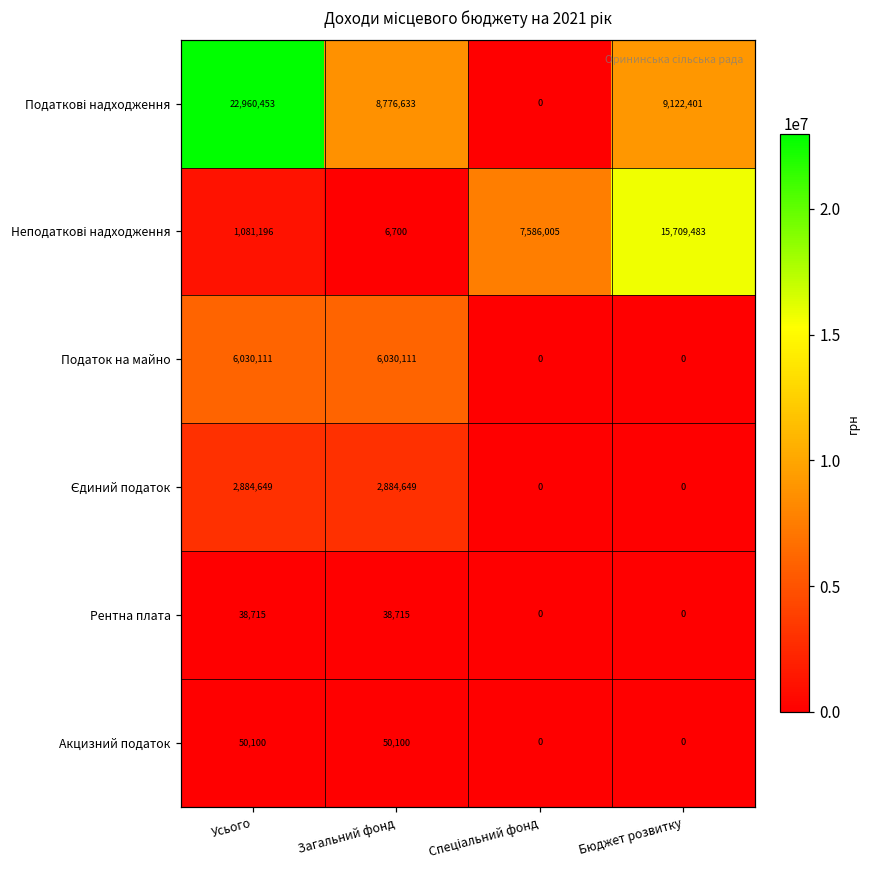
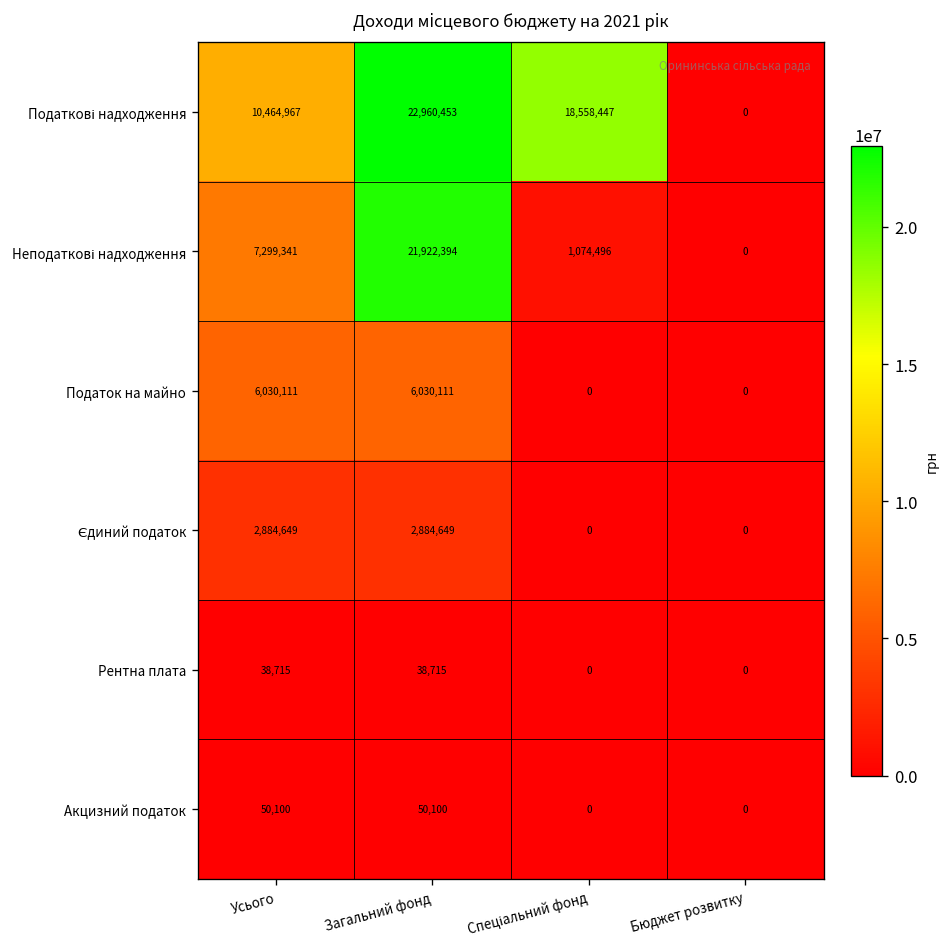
  {
    "Податкові надходження": {
-     "Усього": "22,960,453",
-     "Загальний фонд": "8,776,633",
-     "Спеціальний фонд": "0",
-     "Бюджет розвитку": "9,122,401"
+     "Усього": "10,464,967",
+     "Загальний фонд": "22,960,453",
+     "Спеціальний фонд": "18,558,447",
+     "Бюджет розвитку": "0"
    },
    "Неподаткові надходження": {
-     "Усього": "1,081,196",
-     "Загальний фонд": "6,700",
-     "Спеціальний фонд": "7,586,005",
-     "Бюджет розвитку": "15,709,483"
+     "Усього": "7,299,341",
+     "Загальний фонд": "21,922,394",
+     "Спеціальний фонд": "1,074,496",
+     "Бюджет розвитку": "0"
    },
    "Податок на майно": {
      "Усього": "6,030,111",
      "Загальний фонд": "6,030,111",
      "Спеціальний фонд": "0",
      "Бюджет розвитку": "0"
    },
    "Єдиний податок": {
      "Усього": "2,884,649",
      "Загальний фонд": "2,884,649",
      "Спеціальний фонд": "0",
      "Бюджет розвитку": "0"
    },
    "Рентна плата": {
      "Усього": "38,715",
      "Загальний фонд": "38,715",
      "Спеціальний фонд": "0",
      "Бюджет розвитку": "0"
    },
    "Акцизний податок": {
      "Усього": "50,100",
      "Загальний фонд": "50,100",
      "Спеціальний фонд": "0",
      "Бюджет розвитку": "0"
    }
  }
